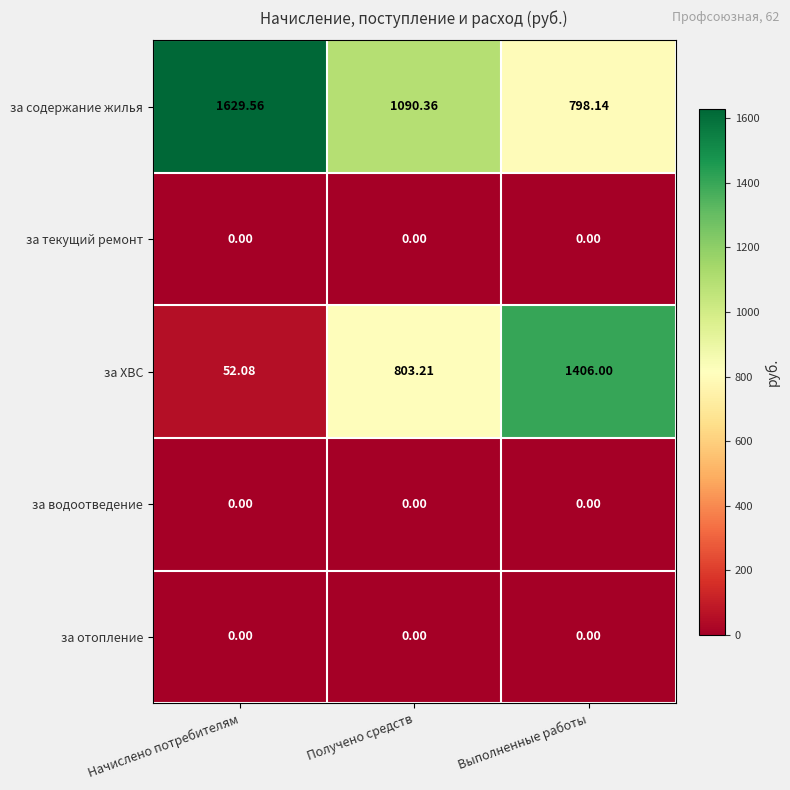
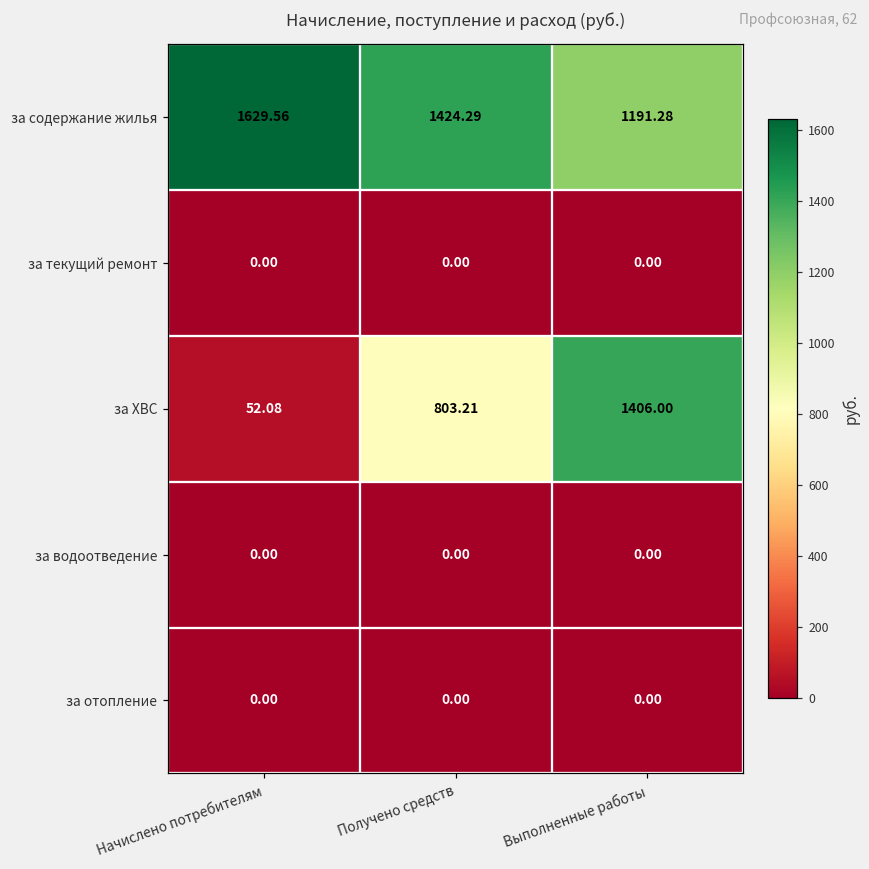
  {
    "за содержание жилья": {
      "Начислено потребителям": 1629.56,
-     "Получено средств": 1090.36,
-     "Выполненные работы": 798.14
+     "Получено средств": 1424.29,
+     "Выполненные работы": 1191.28
    },
    "за текущий ремонт": {
      "Начислено потребителям": 0.00,
      "Получено средств": 0.00,
      "Выполненные работы": 0.00
    },
    "за ХВС": {
      "Начислено потребителям": 52.08,
      "Получено средств": 803.21,
      "Выполненные работы": 1406.00
    },
    "за водоотведение": {
      "Начислено потребителям": 0.00,
      "Получено средств": 0.00,
      "Выполненные работы": 0.00
    },
    "за отопление": {
      "Начислено потребителям": 0.00,
      "Получено средств": 0.00,
      "Выполненные работы": 0.00
    }
  }
